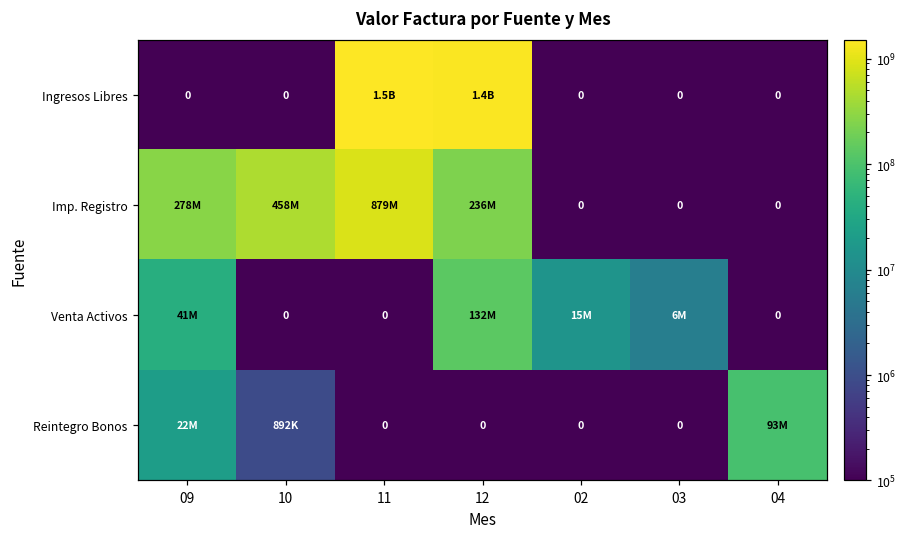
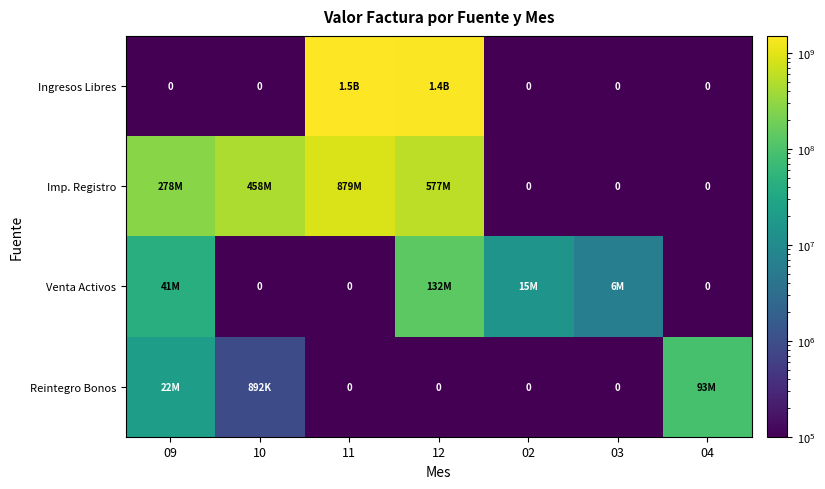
  {
    "Ingresos Libres": {
      "09": "0",
      "10": "0",
      "11": "1.5B",
      "12": "1.4B",
      "02": "0",
      "03": "0",
      "04": "0"
    },
    "Imp. Registro": {
      "09": "278M",
      "10": "458M",
      "11": "879M",
-     "12": "236M",
+     "12": "577M",
      "02": "0",
      "03": "0",
      "04": "0"
    },
    "Venta Activos": {
      "09": "41M",
      "10": "0",
      "11": "0",
      "12": "132M",
      "02": "15M",
      "03": "6M",
      "04": "0"
    },
    "Reintegro Bonos": {
      "09": "22M",
      "10": "892K",
      "11": "0",
      "12": "0",
      "02": "0",
      "03": "0",
      "04": "93M"
    }
  }
